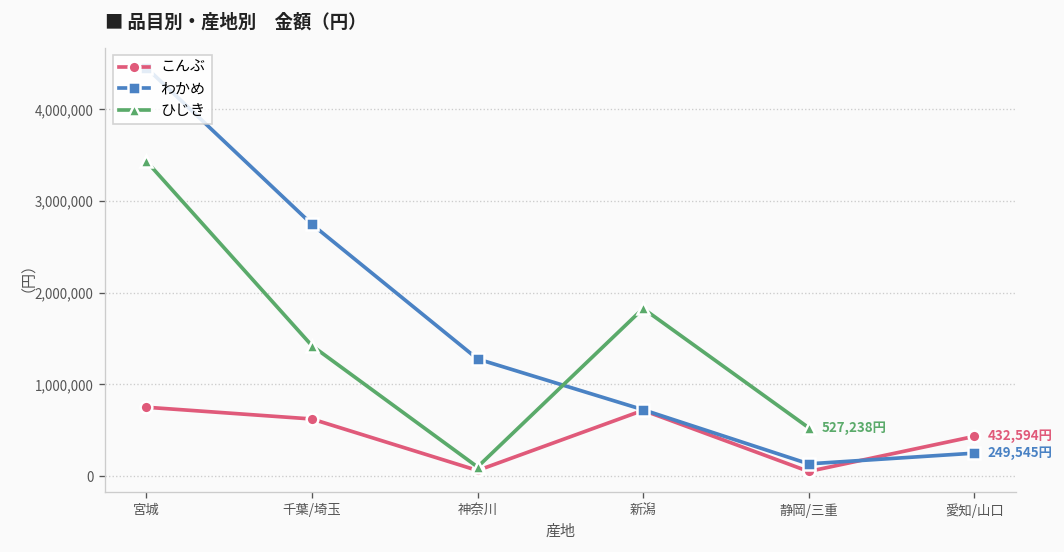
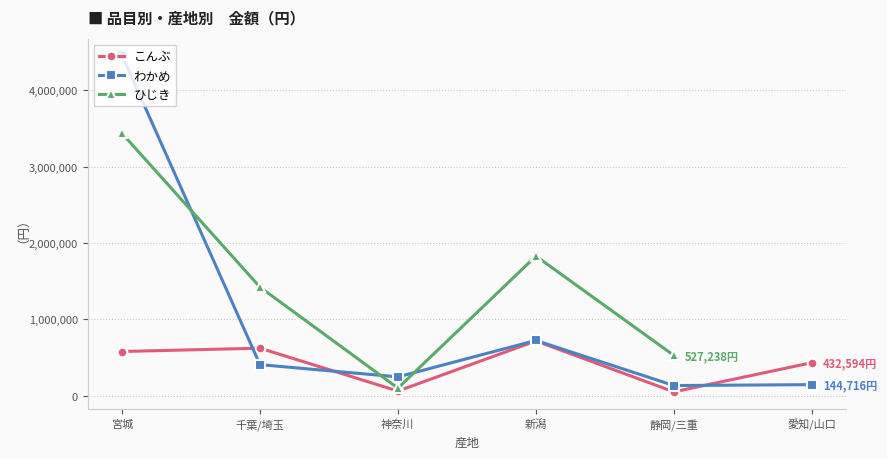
  {
    "こんぶ": {
-     "宮城": "800,000",
+     "宮城": "600,000",
      "千葉/埼玉": "600,000",
      "神奈川": "100,000",
      "静岡/三重": "0"
    },
    "わかめ": {
-     "千葉/埼玉": "2,700,000",
-     "神奈川": "1,300,000",
-     "愛知/山口": "249,545円"
+     "千葉/埼玉": "400,000",
+     "神奈川": "200,000",
+     "愛知/山口": "144,716円"
    },
    "ひじき": {
      "静岡/三重": "527,238円"
    }
  }
